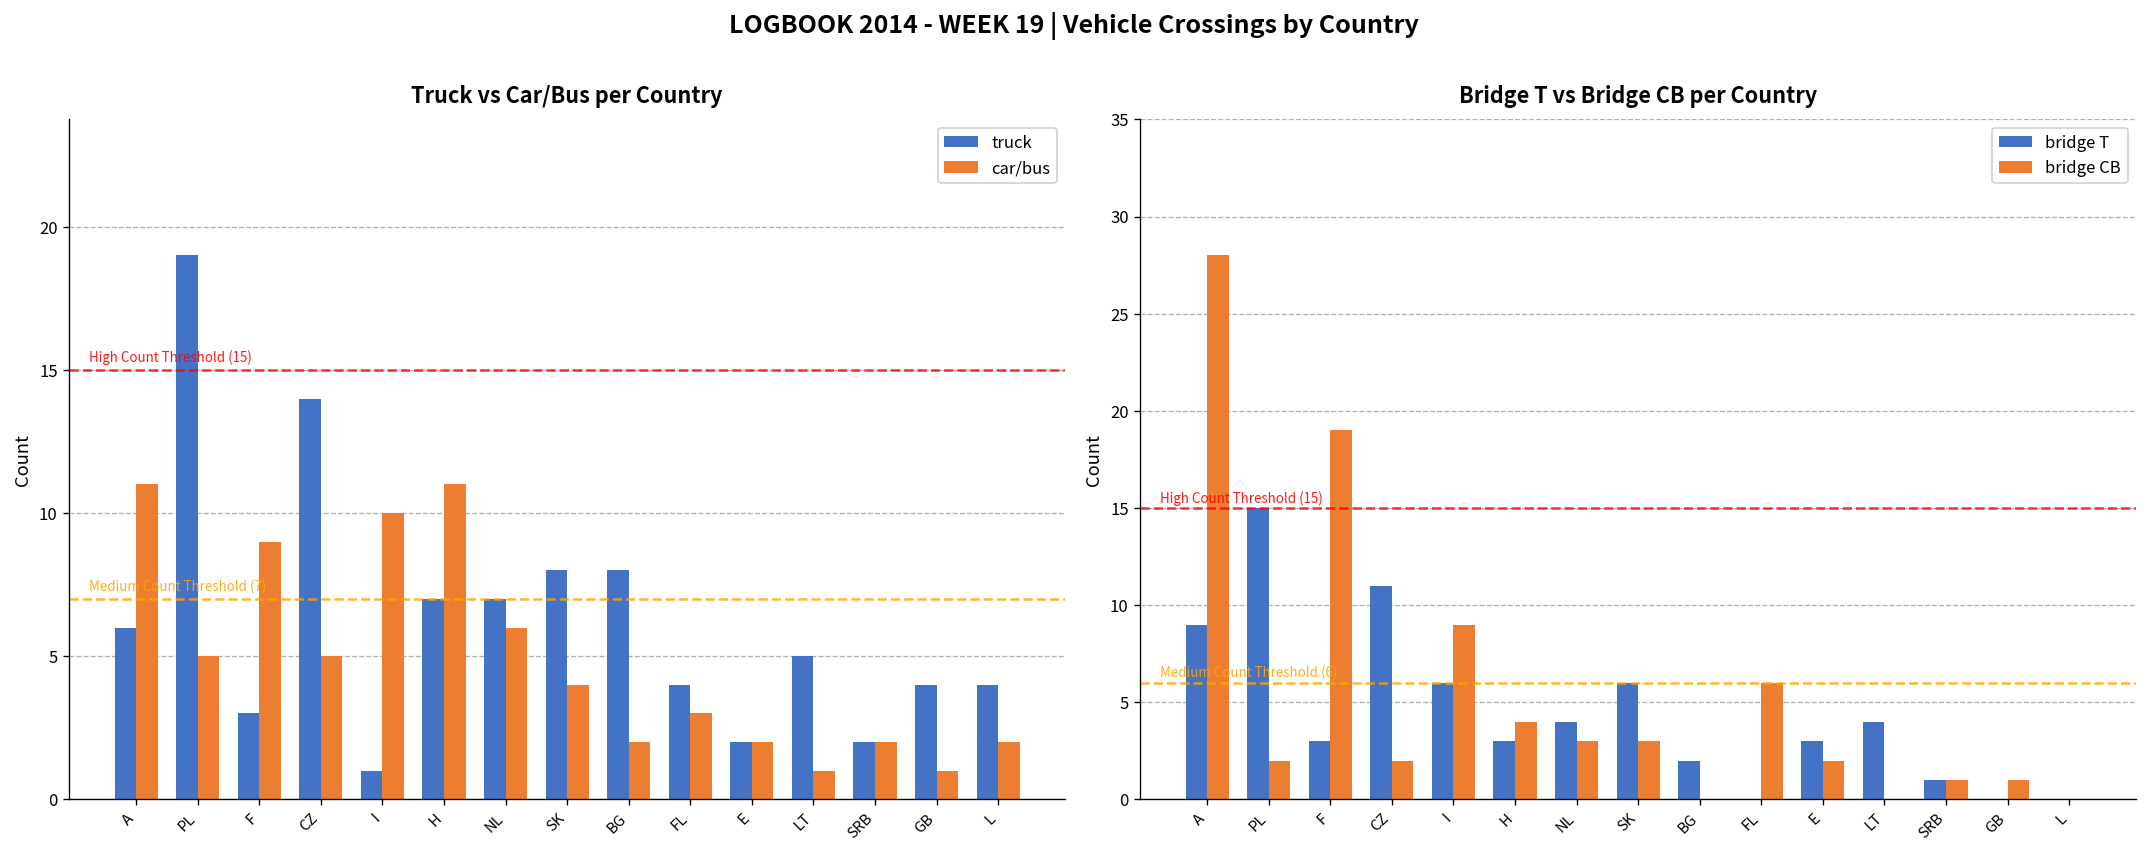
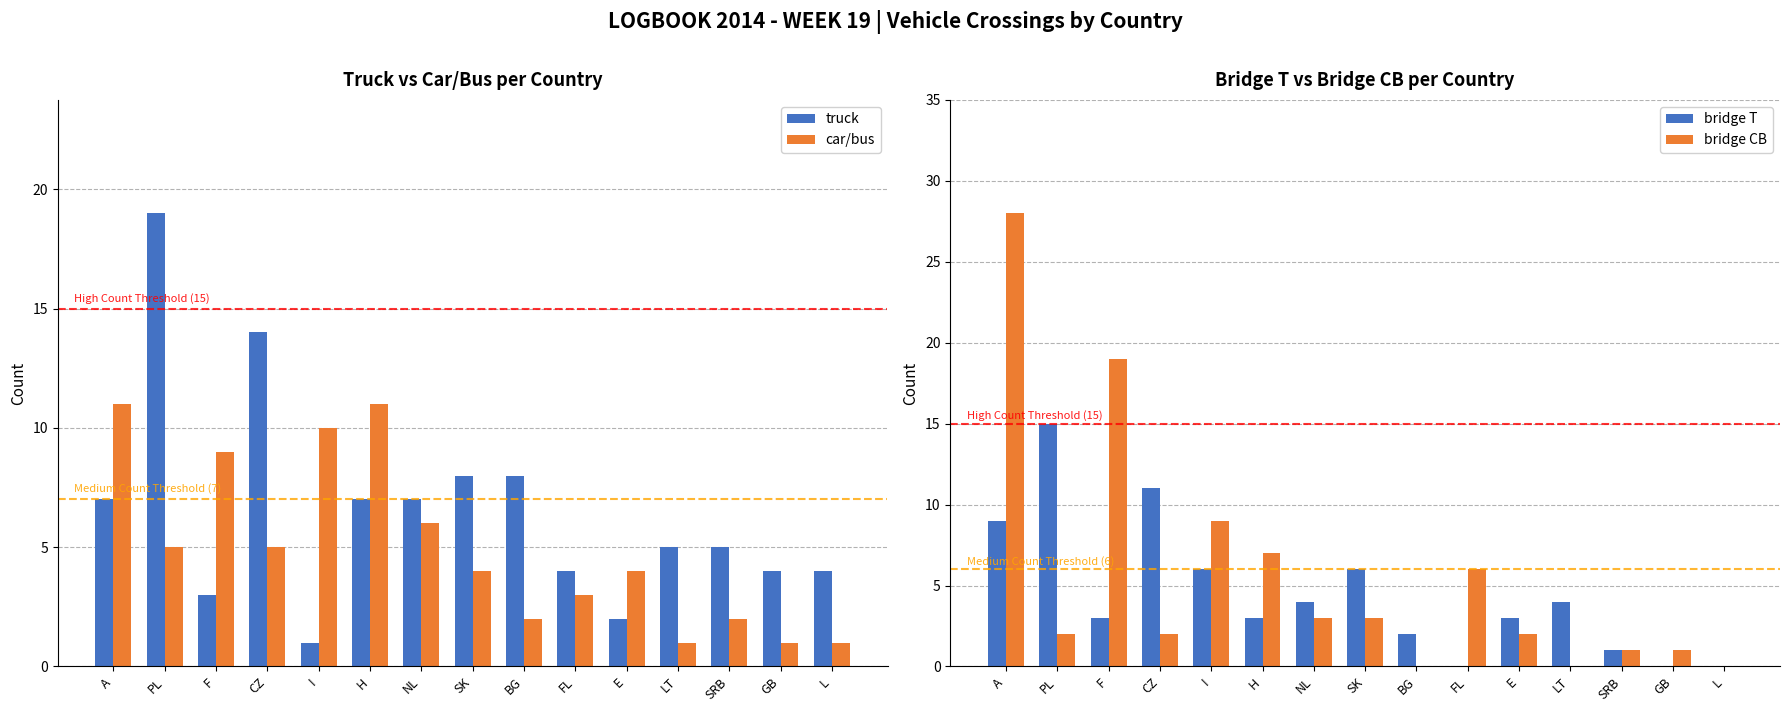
  {
    "Truck vs Car/Bus per Country": {
      "truck": {
-       "A": "6",
+       "A": "7",
        "F": "3",
        "CZ": "14",
        "I": "1",
        "H": "7",
        "NL": "7",
        "SK": "8",
        "BG": "8",
        "FL": "4",
        "E": "2",
        "LT": "5",
-       "SRB": "2",
+       "SRB": "5",
        "GB": "4",
        "L": "4"
      },
      "car/bus": {
        "A": "11",
        "PL": "5",
        "F": "9",
        "CZ": "5",
        "I": "10",
        "H": "11",
        "NL": "6",
        "SK": "4",
        "BG": "2",
        "FL": "3",
-       "E": "2",
+       "E": "4",
        "LT": "1",
        "SRB": "2",
        "GB": "1",
-       "L": "2"
+       "L": "1"
      }
    },
    "Bridge T vs Bridge CB per Country": {
      "bridge T": {
        "PL": "(15)"
      },
      "bridge CB": {
        "A": "28",
        "PL": "2",
        "F": "19",
        "CZ": "2",
        "I": "9",
-       "H": "4",
+       "H": "7",
        "NL": "3",
        "SK": "3",
        "BG": "0",
        "FL": "6",
        "E": "2",
        "LT": "0",
        "SRB": "1",
        "GB": "1",
        "L": "0"
      }
    }
  }
